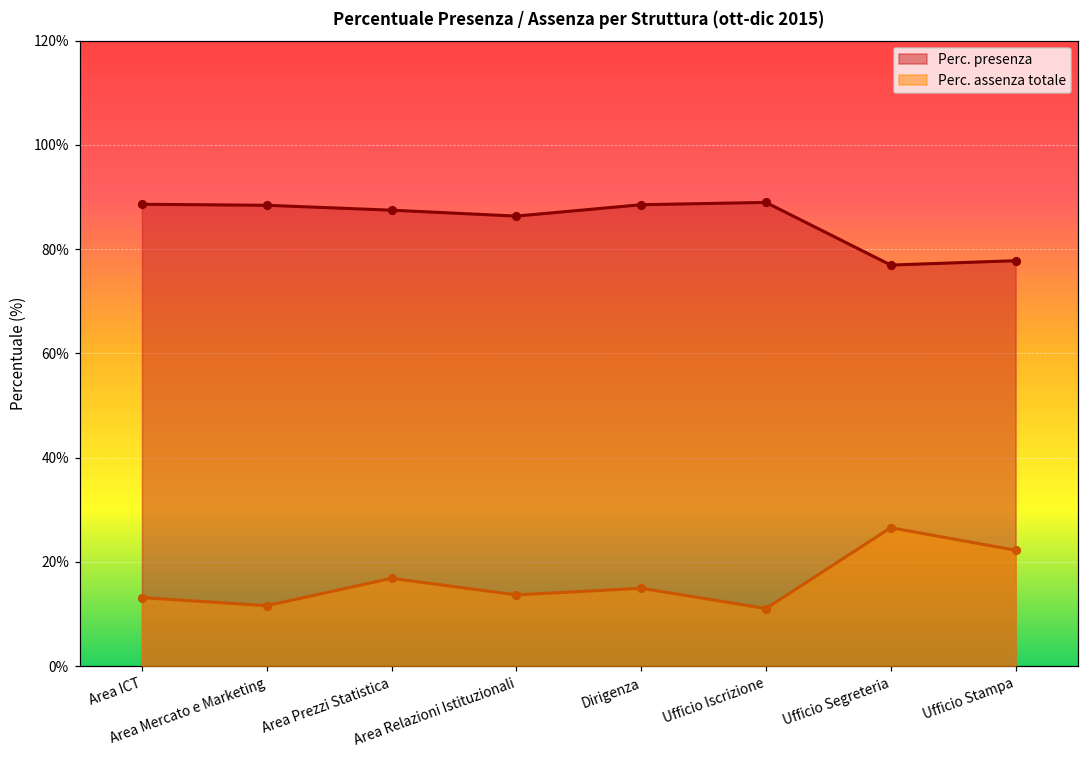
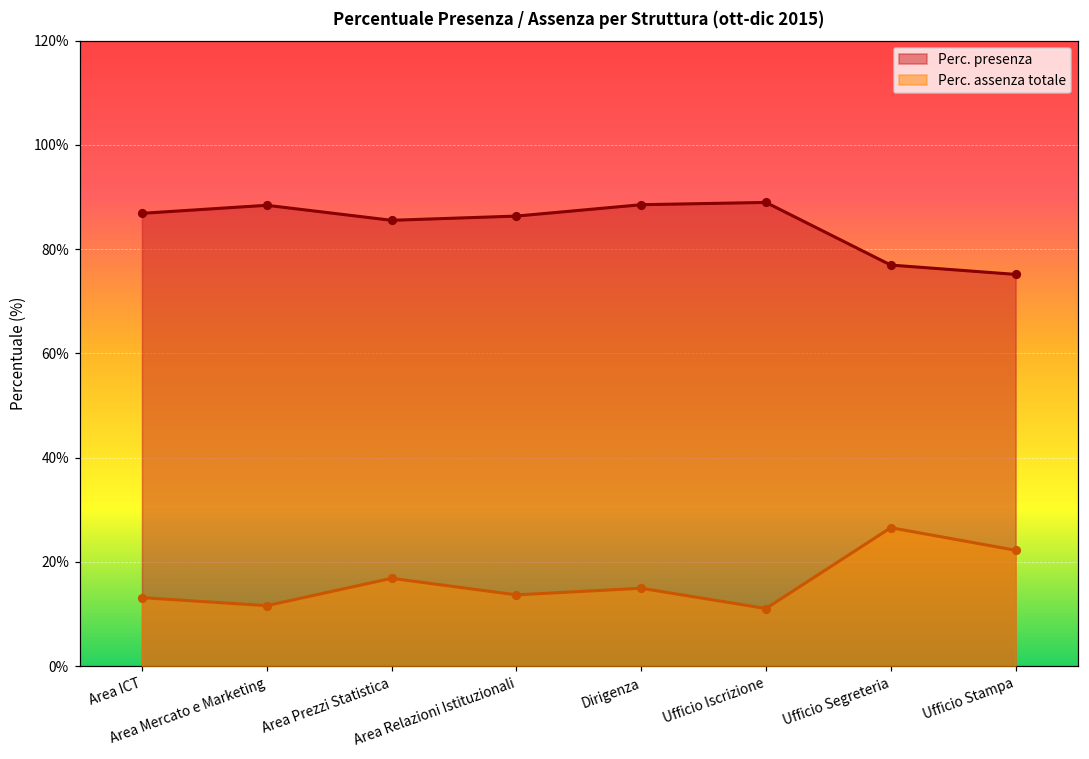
  {
    "Perc. presenza": {
-     "Area ICT": "89%",
+     "Area ICT": "87%",
      "Area Mercato e Marketing": "88%",
-     "Area Prezzi Statistica": "87%",
+     "Area Prezzi Statistica": "86%",
      "Area Relazioni Istituzionali": "86%",
      "Dirigenza": "89%",
      "Ufficio Iscrizione": "89%",
      "Ufficio Segreteria": "77%",
-     "Ufficio Stampa": "78%"
+     "Ufficio Stampa": "75%"
    },
    "Perc. assenza totale": {
      "Area ICT": "13%",
      "Area Mercato e Marketing": "12%",
      "Area Prezzi Statistica": "17%",
      "Area Relazioni Istituzionali": "14%",
      "Dirigenza": "15%",
      "Ufficio Iscrizione": "11%",
      "Ufficio Segreteria": "27%",
      "Ufficio Stampa": "22%"
    }
  }
